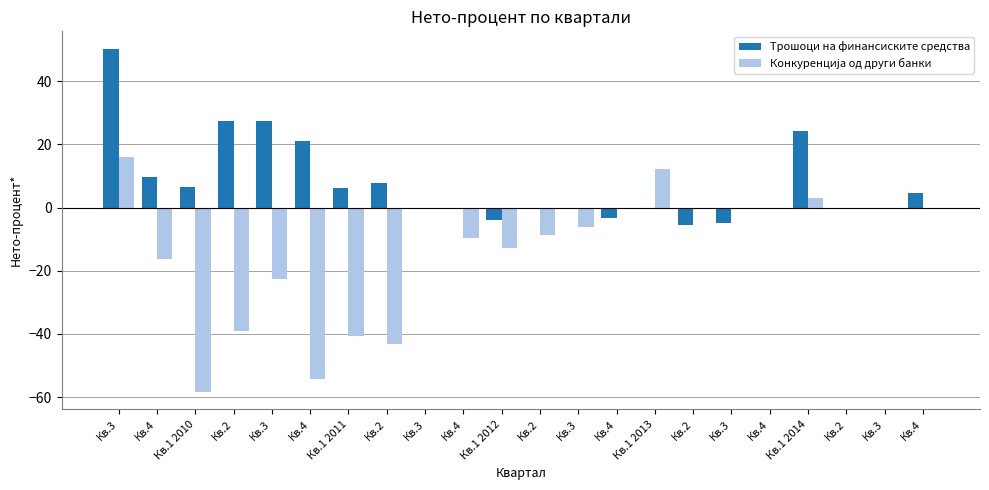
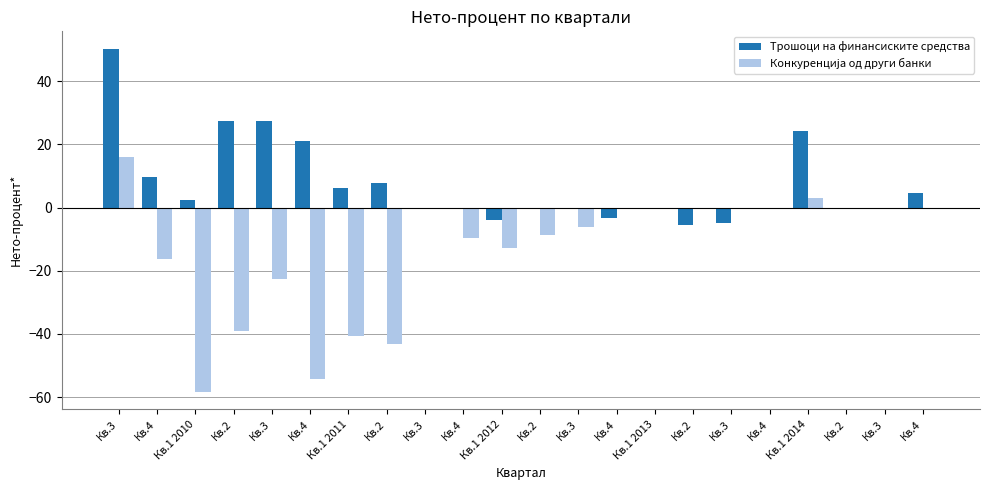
  {
    "Трошоци на финансиските средства": {
-     "Кв.1 2010": 7,
+     "Кв.1 2010": 2,
      "Кв.1 2011": 6,
      "Кв.1 2012": -4,
      "Кв.1 2013": 0,
      "Кв.1 2014": 24
    },
    "Конкуренција од други банки": {
      "Кв.1 2010": -58,
      "Кв.1 2011": -41,
      "Кв.1 2012": -13,
-     "Кв.1 2013": 12,
+     "Кв.1 2013": 0,
      "Кв.1 2014": 3
    }
  }
